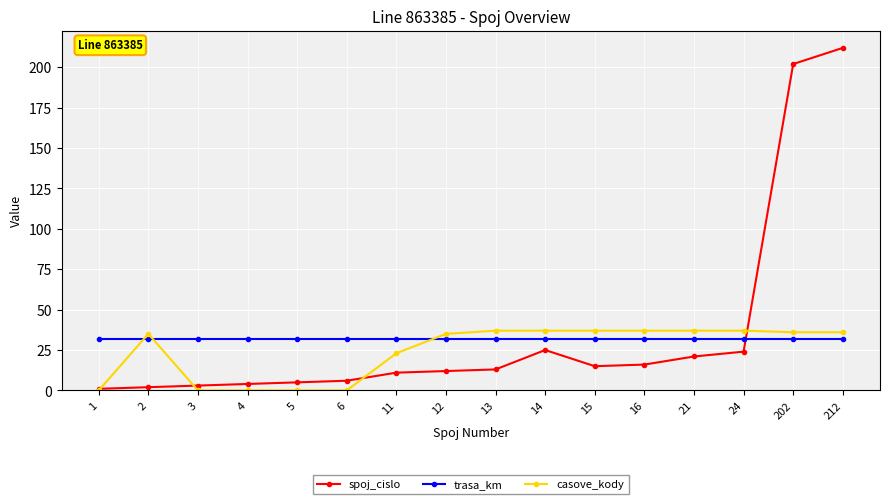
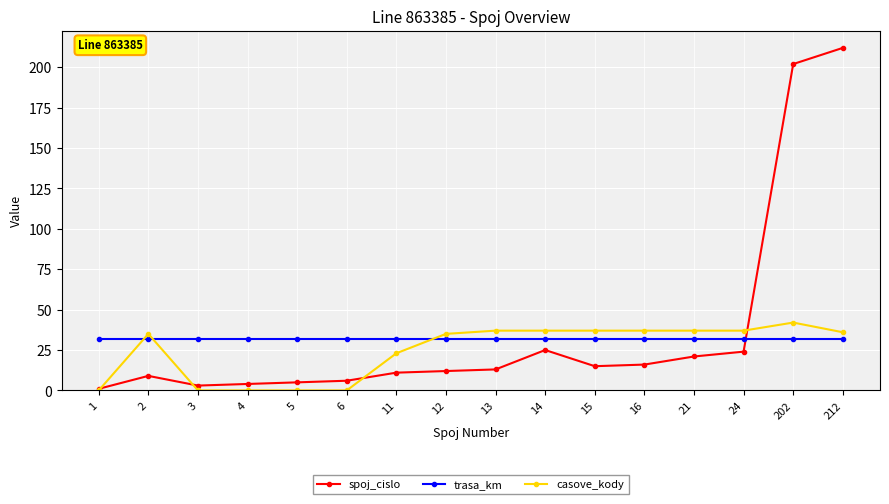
  {
    "spoj_cislo": {
-     "2": 2,
+     "2": 9,
      "3": 3,
      "4": 4,
      "5": 5,
      "6": 6,
      "11": 11,
      "12": 12,
      "13": 13,
      "14": 25,
      "15": 15,
      "16": 16,
      "21": 21,
      "24": 24,
      "202": 202,
      "212": 212
    },
    "trasa_km": {
      "1": 32,
      "2": 32,
      "3": 32,
      "4": 32,
      "5": 32,
      "6": 32,
      "11": 32,
      "12": 32,
      "13": 32,
      "14": 32,
      "15": 32,
      "16": 32,
      "21": 32,
      "24": 32,
      "202": 32,
      "212": 32
    },
    "casove_kody": {
      "2": 35,
      "3": 0,
      "4": 0,
      "5": 0,
      "6": 0,
      "11": 23,
      "12": 35,
      "13": 37,
      "14": 37,
      "15": 37,
      "16": 37,
      "21": 37,
      "24": 37,
-     "202": 36,
+     "202": 42,
      "212": 36
    }
  }
